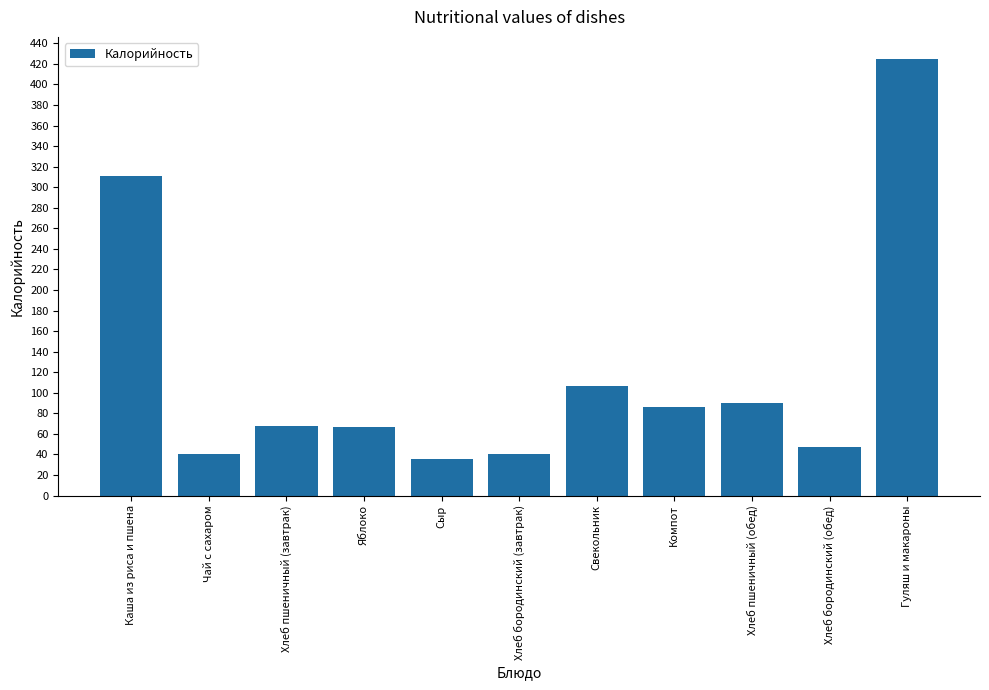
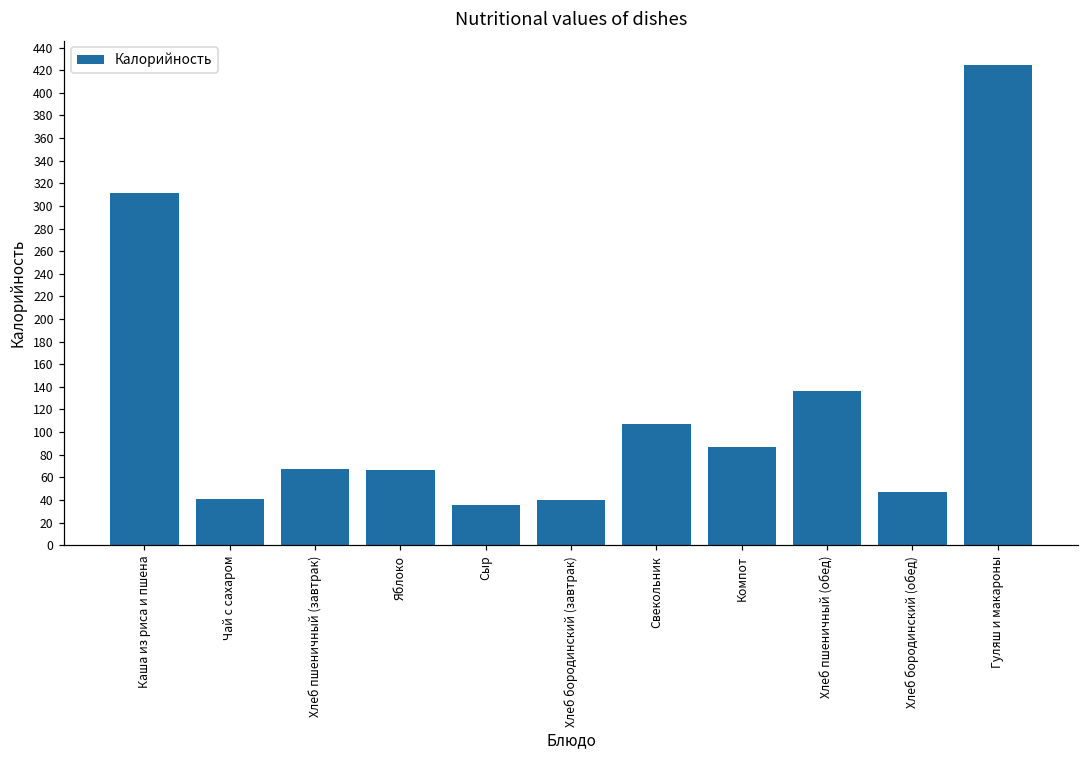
  {
    "Каша из риса и пшена": 311,
    "Чай с сахаром": 41,
    "Хлеб пшеничный (завтрак)": 68,
    "Яблоко": 67,
    "Сыр": 35,
    "Хлеб бородинский (завтрак)": 40,
    "Свекольник": 107,
    "Компот": 86,
-   "Хлеб пшеничный (обед)": 90,
+   "Хлеб пшеничный (обед)": 136,
    "Хлеб бородинский (обед)": 47,
    "Гуляш и макароны": 425
  }
